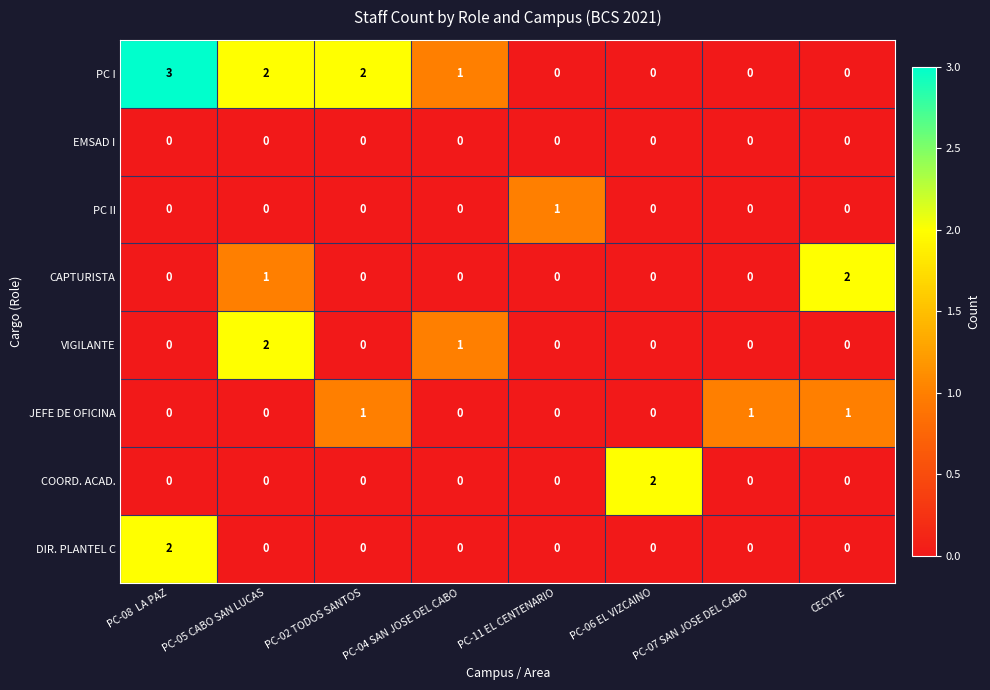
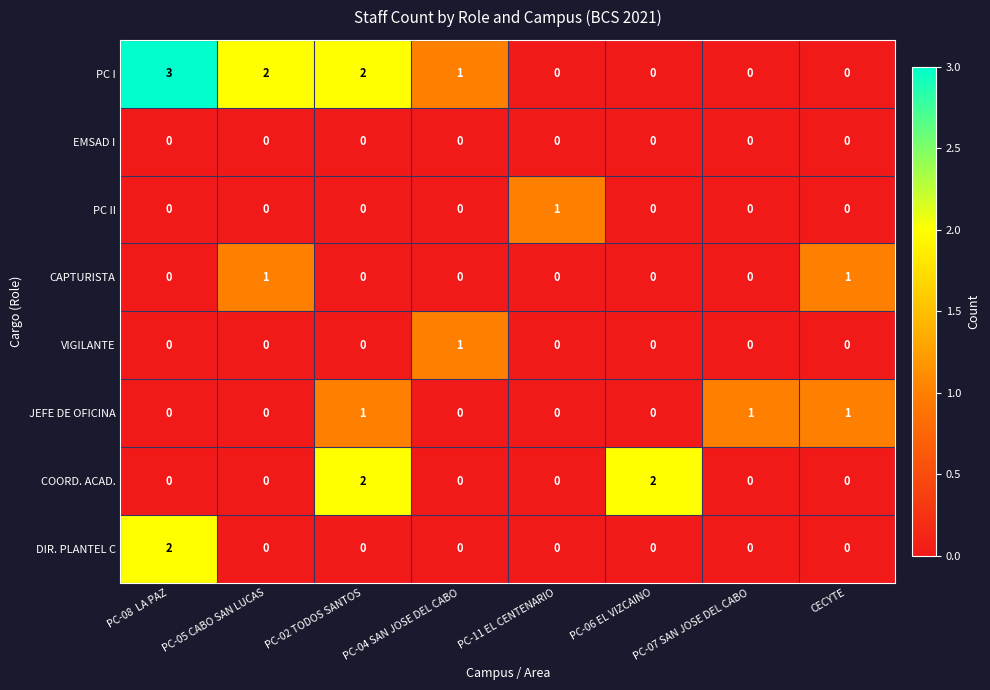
  {
    "PC I": {
      "PC-08 LA PAZ": 3,
      "PC-05 CABO SAN LUCAS": 2,
      "PC-02 TODOS SANTOS": 2,
      "PC-04 SAN JOSE DEL CABO": 1,
      "PC-11 EL CENTENARIO": 0,
      "PC-06 EL VIZCAINO": 0,
      "PC-07 SAN JOSE DEL CABO": 0,
      "CECYTE": 0
    },
    "EMSAD I": {
      "PC-08 LA PAZ": 0,
      "PC-05 CABO SAN LUCAS": 0,
      "PC-02 TODOS SANTOS": 0,
      "PC-04 SAN JOSE DEL CABO": 0,
      "PC-11 EL CENTENARIO": 0,
      "PC-06 EL VIZCAINO": 0,
      "PC-07 SAN JOSE DEL CABO": 0,
      "CECYTE": 0
    },
    "PC II": {
      "PC-08 LA PAZ": 0,
      "PC-05 CABO SAN LUCAS": 0,
      "PC-02 TODOS SANTOS": 0,
      "PC-04 SAN JOSE DEL CABO": 0,
      "PC-11 EL CENTENARIO": 1,
      "PC-06 EL VIZCAINO": 0,
      "PC-07 SAN JOSE DEL CABO": 0,
      "CECYTE": 0
    },
    "CAPTURISTA": {
      "PC-08 LA PAZ": 0,
      "PC-05 CABO SAN LUCAS": 1,
      "PC-02 TODOS SANTOS": 0,
      "PC-04 SAN JOSE DEL CABO": 0,
      "PC-11 EL CENTENARIO": 0,
      "PC-06 EL VIZCAINO": 0,
      "PC-07 SAN JOSE DEL CABO": 0,
-     "CECYTE": 2
+     "CECYTE": 1
    },
    "VIGILANTE": {
      "PC-08 LA PAZ": 0,
-     "PC-05 CABO SAN LUCAS": 2,
+     "PC-05 CABO SAN LUCAS": 0,
      "PC-02 TODOS SANTOS": 0,
      "PC-04 SAN JOSE DEL CABO": 1,
      "PC-11 EL CENTENARIO": 0,
      "PC-06 EL VIZCAINO": 0,
      "PC-07 SAN JOSE DEL CABO": 0,
      "CECYTE": 0
    },
    "JEFE DE OFICINA": {
      "PC-08 LA PAZ": 0,
      "PC-05 CABO SAN LUCAS": 0,
      "PC-02 TODOS SANTOS": 1,
      "PC-04 SAN JOSE DEL CABO": 0,
      "PC-11 EL CENTENARIO": 0,
      "PC-06 EL VIZCAINO": 0,
      "PC-07 SAN JOSE DEL CABO": 1,
      "CECYTE": 1
    },
    "COORD. ACAD.": {
      "PC-08 LA PAZ": 0,
      "PC-05 CABO SAN LUCAS": 0,
-     "PC-02 TODOS SANTOS": 0,
+     "PC-02 TODOS SANTOS": 2,
      "PC-04 SAN JOSE DEL CABO": 0,
      "PC-11 EL CENTENARIO": 0,
      "PC-06 EL VIZCAINO": 2,
      "PC-07 SAN JOSE DEL CABO": 0,
      "CECYTE": 0
    },
    "DIR. PLANTEL C": {
      "PC-08 LA PAZ": 2,
      "PC-05 CABO SAN LUCAS": 0,
      "PC-02 TODOS SANTOS": 0,
      "PC-04 SAN JOSE DEL CABO": 0,
      "PC-11 EL CENTENARIO": 0,
      "PC-06 EL VIZCAINO": 0,
      "PC-07 SAN JOSE DEL CABO": 0,
      "CECYTE": 0
    }
  }
